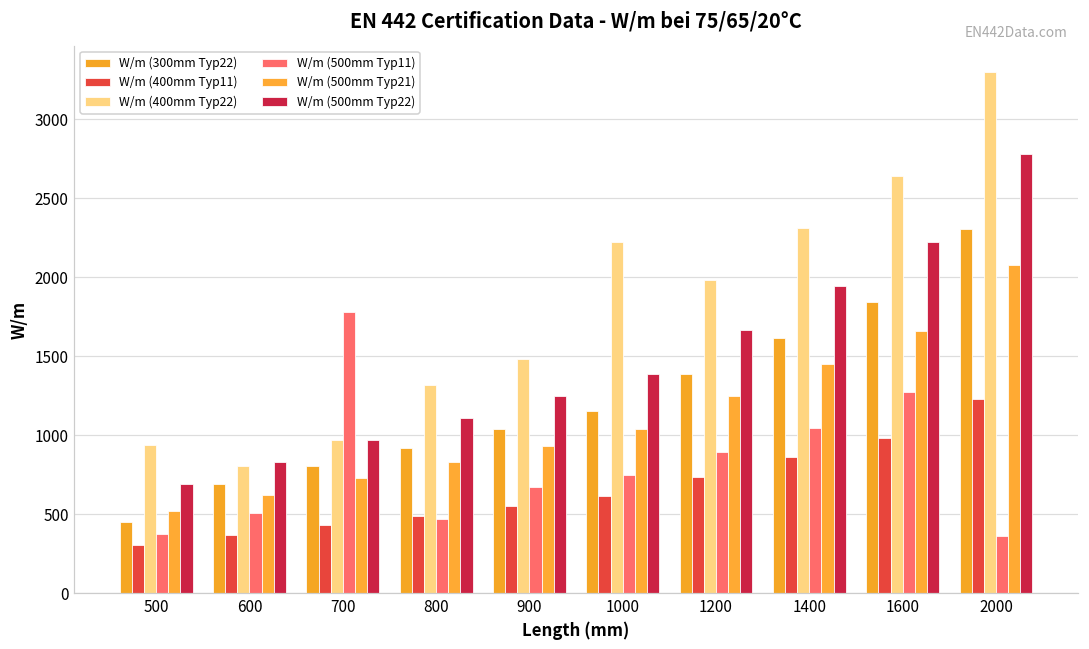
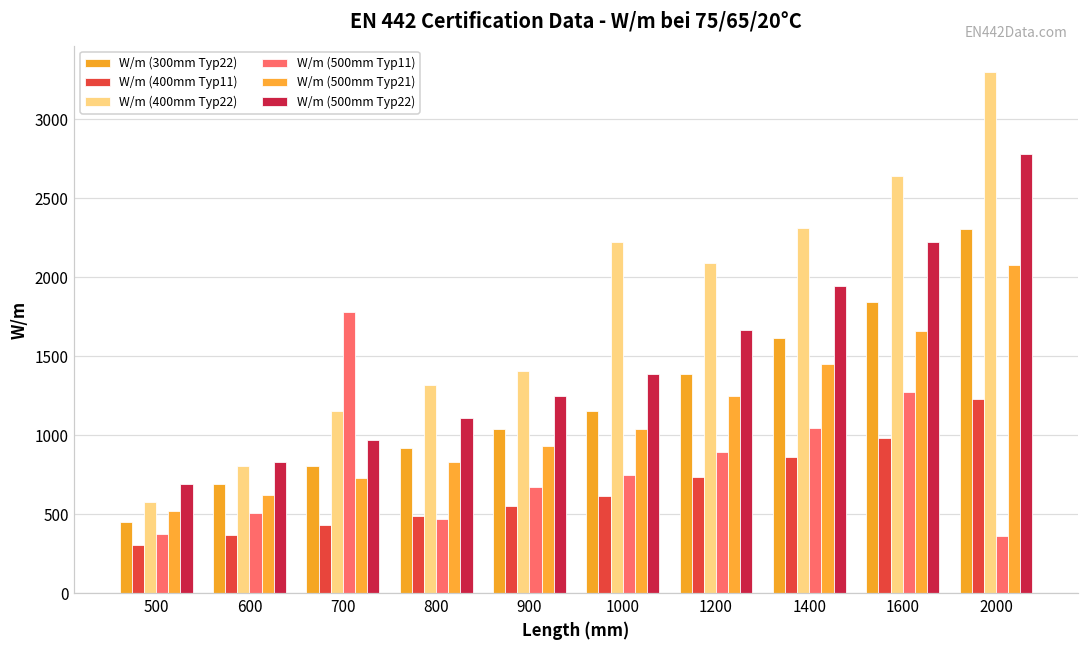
  {
    "W/m (400mm Typ22)": {
-     "500": 940,
+     "500": 580,
      "600": 810,
-     "700": 970,
+     "700": 1150,
      "800": 1320,
-     "900": 1480,
+     "900": 1410,
      "1000": 2230,
-     "1200": 1980,
+     "1200": 2090,
      "1400": 2310,
      "1600": 2640,
      "2000": 3300
    },
    "W/m (500mm Typ11)": {
      "500": 370,
      "600": 510,
      "700": 1780,
      "800": 470,
      "900": 670,
      "1000": 750,
      "1200": 900,
      "1400": 1040,
      "1600": 1280,
      "2000": 360
    }
  }
